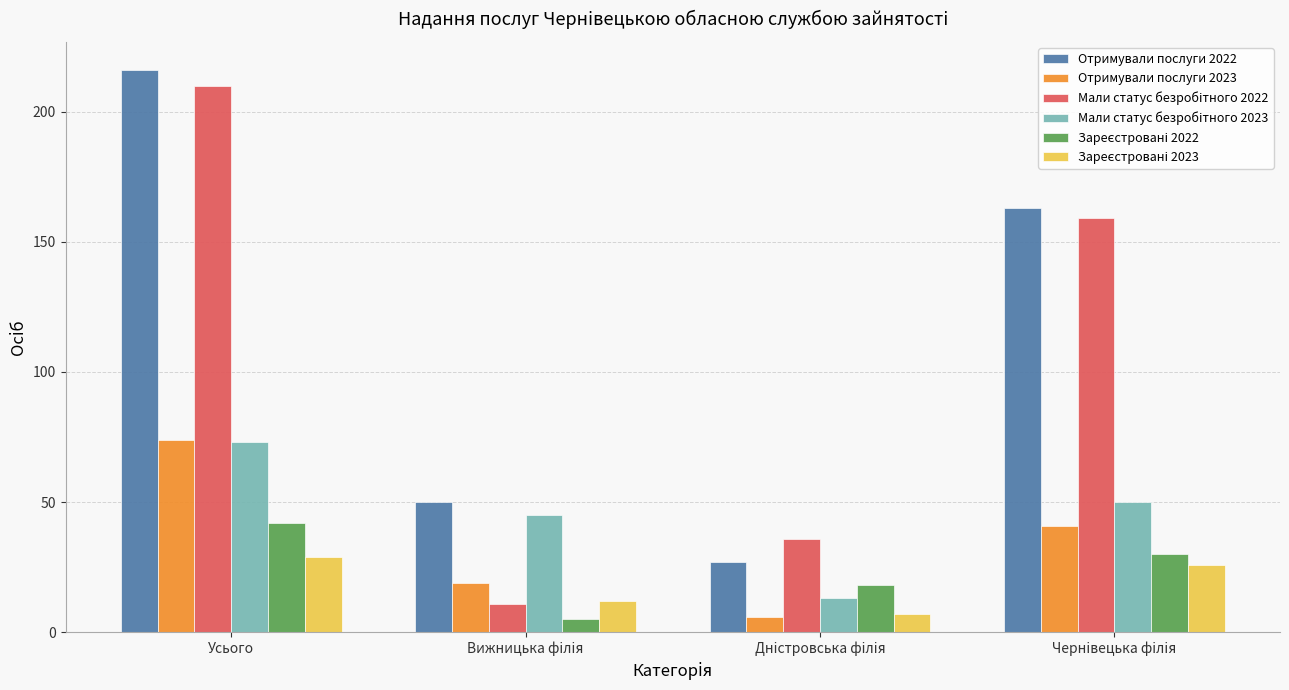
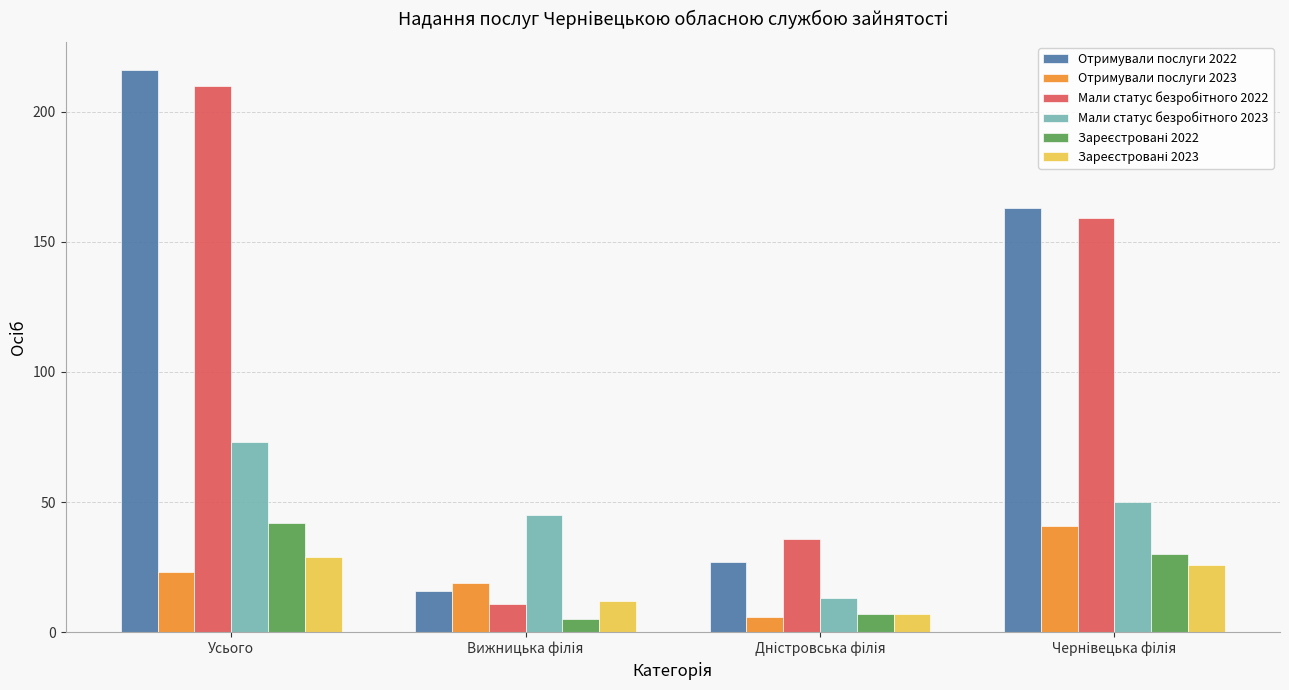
  {
    "Отримували послуги 2022": {
      "Усього": 216,
-     "Вижницька філія": 50,
+     "Вижницька філія": 16,
      "Дністровська філія": 27,
      "Чернівецька філія": 163
    },
    "Отримували послуги 2023": {
-     "Усього": 74,
+     "Усього": 23,
      "Вижницька філія": 19,
      "Дністровська філія": 6,
      "Чернівецька філія": 41
    },
    "Мали статус безробітного 2022": {
      "Усього": 210,
      "Вижницька філія": 11,
      "Дністровська філія": 36,
      "Чернівецька філія": 159
    },
    "Мали статус безробітного 2023": {
      "Усього": 73,
      "Вижницька філія": 45,
      "Дністровська філія": 13,
      "Чернівецька філія": 50
    },
    "Зареєстровані 2022": {
      "Усього": 42,
      "Вижницька філія": 5,
-     "Дністровська філія": 18,
+     "Дністровська філія": 7,
      "Чернівецька філія": 30
    },
    "Зареєстровані 2023": {
      "Усього": 29,
      "Вижницька філія": 12,
      "Дністровська філія": 7,
      "Чернівецька філія": 26
    }
  }
